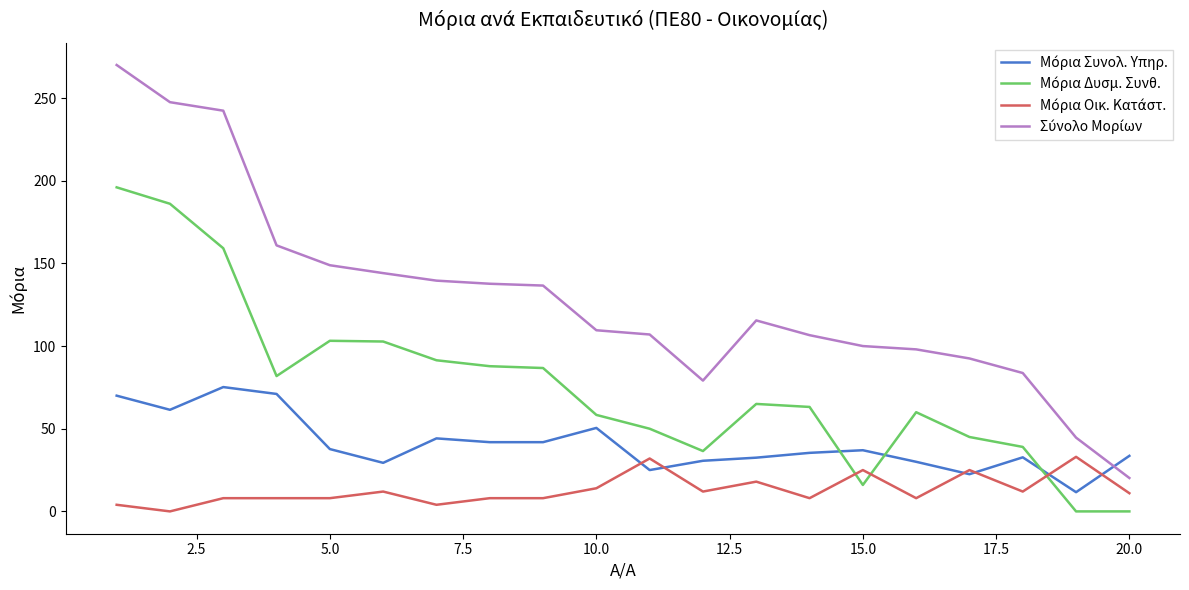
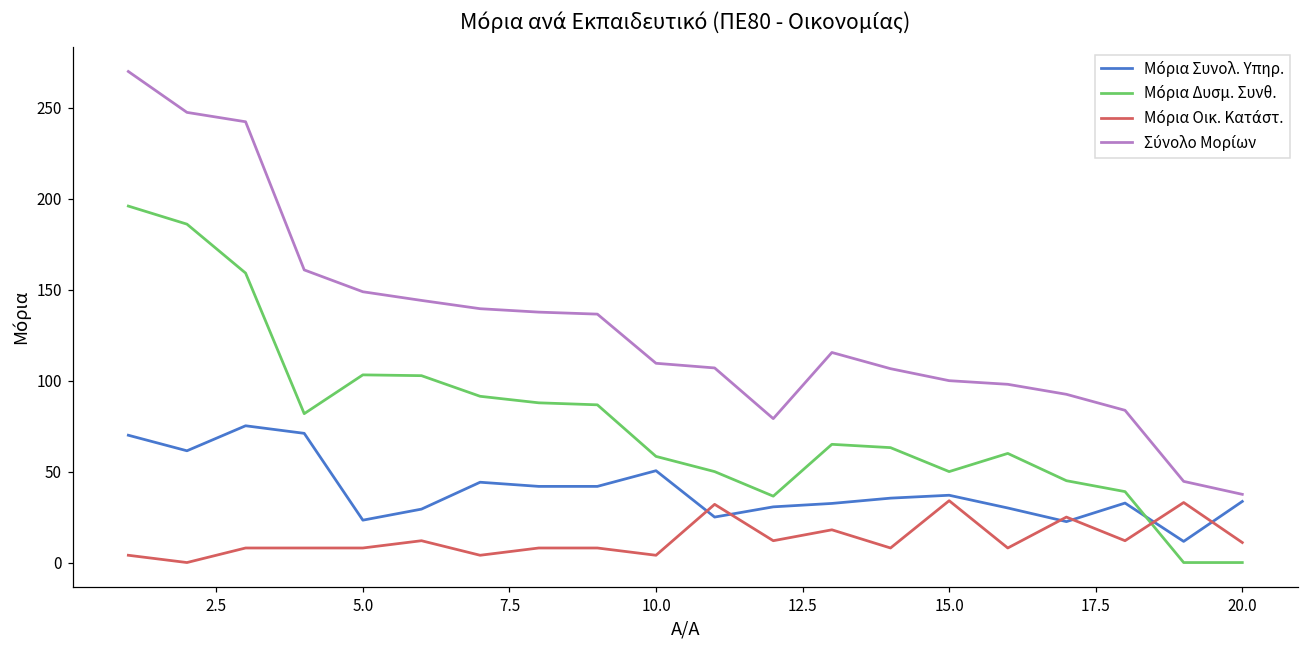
  {
    "Μόρια Συνολ. Υπηρ.": {
-     "5.0": 38,
+     "5.0": 23,
      "10.0": 50,
      "15.0": 37,
      "20.0": 34
    },
    "Μόρια Δυσμ. Συνθ.": {
      "5.0": 103,
      "10.0": 58,
-     "15.0": 16,
+     "15.0": 50,
      "20.0": 0
    },
    "Μόρια Οικ. Κατάστ.": {
      "5.0": 8,
-     "10.0": 14,
-     "15.0": 25,
+     "10.0": 4,
+     "15.0": 34,
      "20.0": 11
    },
    "Σύνολο Μορίων": {
      "5.0": 149,
      "10.0": 110,
      "15.0": 100,
-     "20.0": 20
+     "20.0": 38
    }
  }
